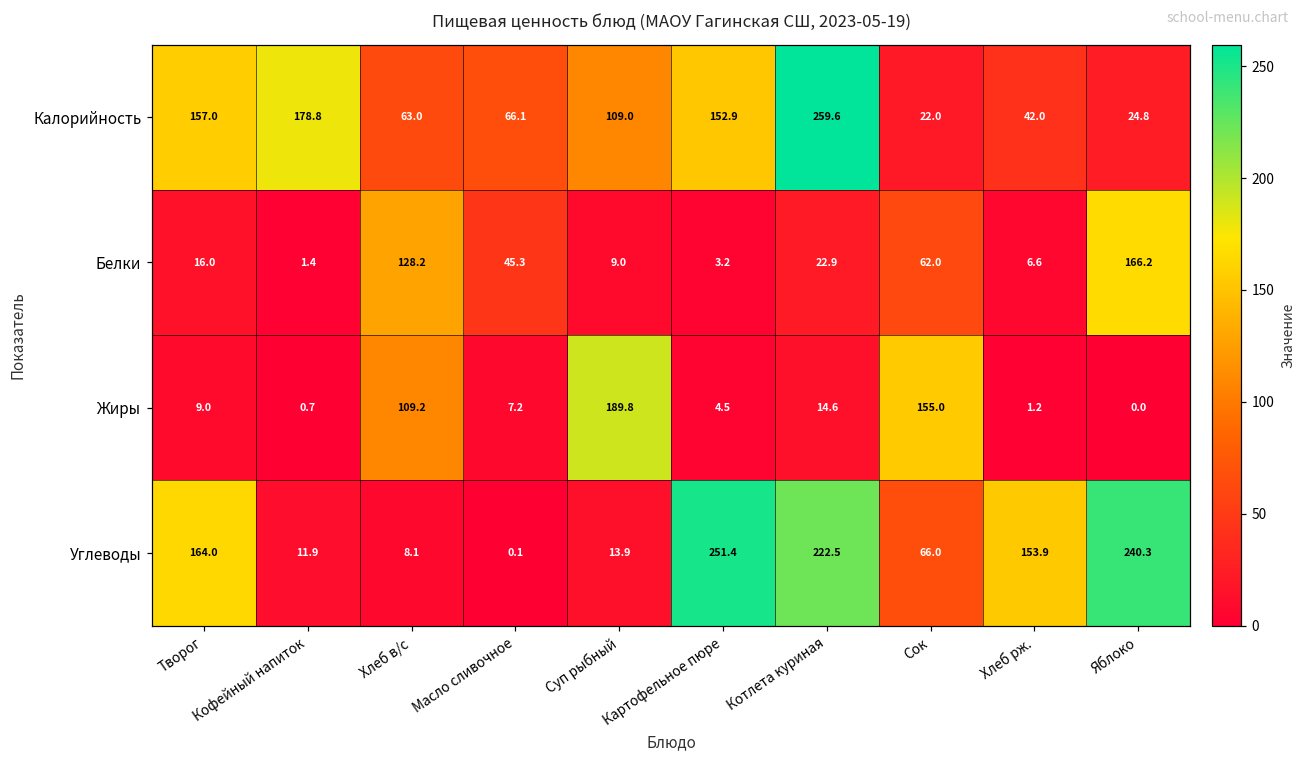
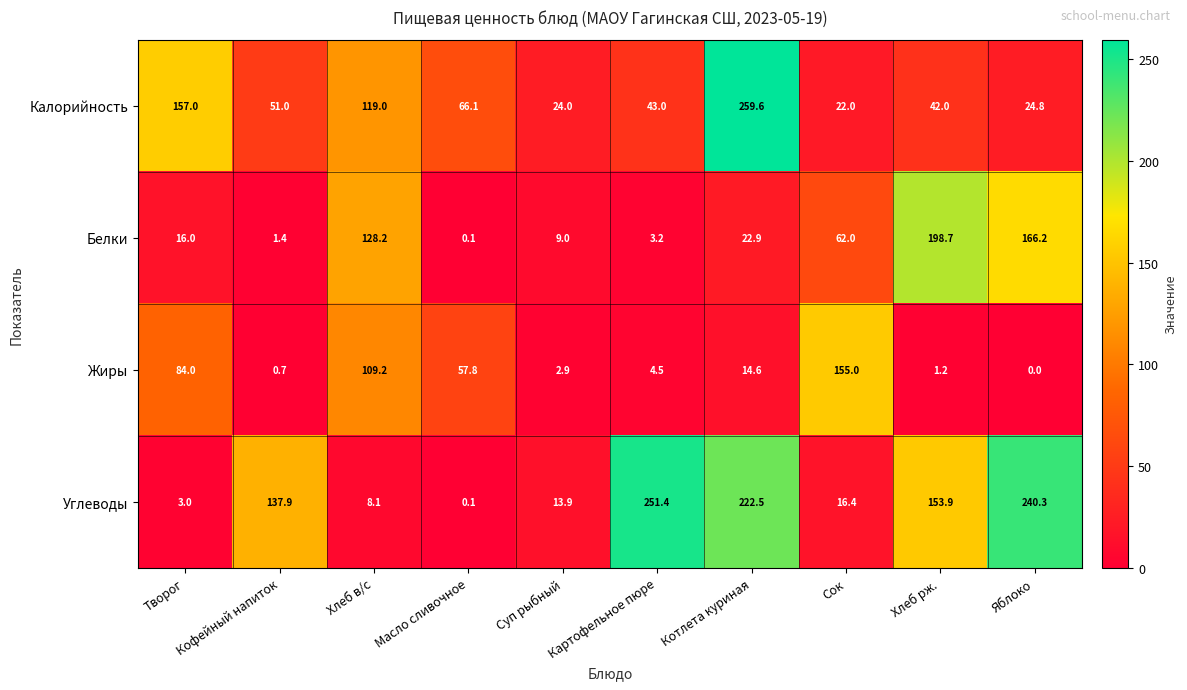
  {
    "Калорийность": {
      "Творог": 157.0,
-     "Кофейный напиток": 178.8,
-     "Хлеб в/с": 63.0,
+     "Кофейный напиток": 51.0,
+     "Хлеб в/с": 119.0,
      "Масло сливочное": 66.1,
-     "Суп рыбный": 109.0,
-     "Картофельное пюре": 152.9,
+     "Суп рыбный": 24.0,
+     "Картофельное пюре": 43.0,
      "Котлета куриная": 259.6,
      "Сок": 22.0,
      "Хлеб рж.": 42.0,
      "Яблоко": 24.8
    },
    "Белки": {
      "Творог": 16.0,
      "Кофейный напиток": 1.4,
      "Хлеб в/с": 128.2,
-     "Масло сливочное": 45.3,
+     "Масло сливочное": 0.1,
      "Суп рыбный": 9.0,
      "Картофельное пюре": 3.2,
      "Котлета куриная": 22.9,
      "Сок": 62.0,
-     "Хлеб рж.": 6.6,
+     "Хлеб рж.": 198.7,
      "Яблоко": 166.2
    },
    "Жиры": {
-     "Творог": 9.0,
+     "Творог": 84.0,
      "Кофейный напиток": 0.7,
      "Хлеб в/с": 109.2,
-     "Масло сливочное": 7.2,
-     "Суп рыбный": 189.8,
+     "Масло сливочное": 57.8,
+     "Суп рыбный": 2.9,
      "Картофельное пюре": 4.5,
      "Котлета куриная": 14.6,
      "Сок": 155.0,
      "Хлеб рж.": 1.2,
      "Яблоко": 0.0
    },
    "Углеводы": {
-     "Творог": 164.0,
-     "Кофейный напиток": 11.9,
+     "Творог": 3.0,
+     "Кофейный напиток": 137.9,
      "Хлеб в/с": 8.1,
      "Масло сливочное": 0.1,
      "Суп рыбный": 13.9,
      "Картофельное пюре": 251.4,
      "Котлета куриная": 222.5,
-     "Сок": 66.0,
+     "Сок": 16.4,
      "Хлеб рж.": 153.9,
      "Яблоко": 240.3
    }
  }
